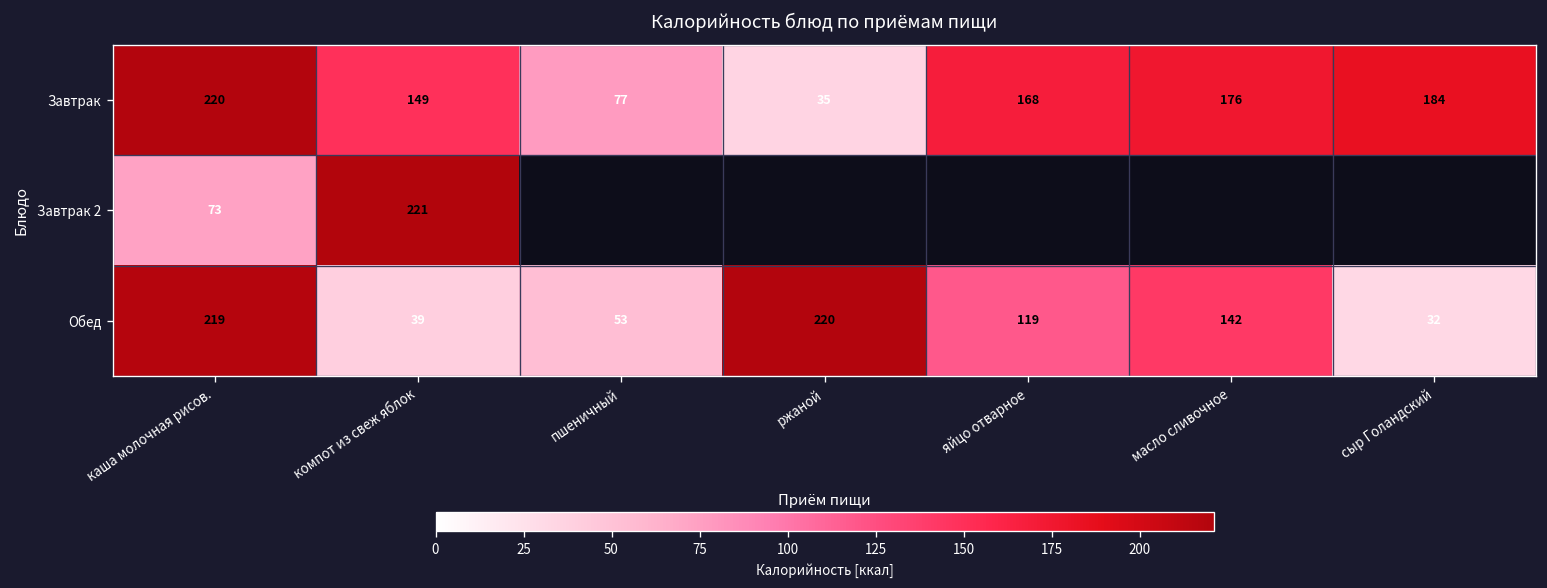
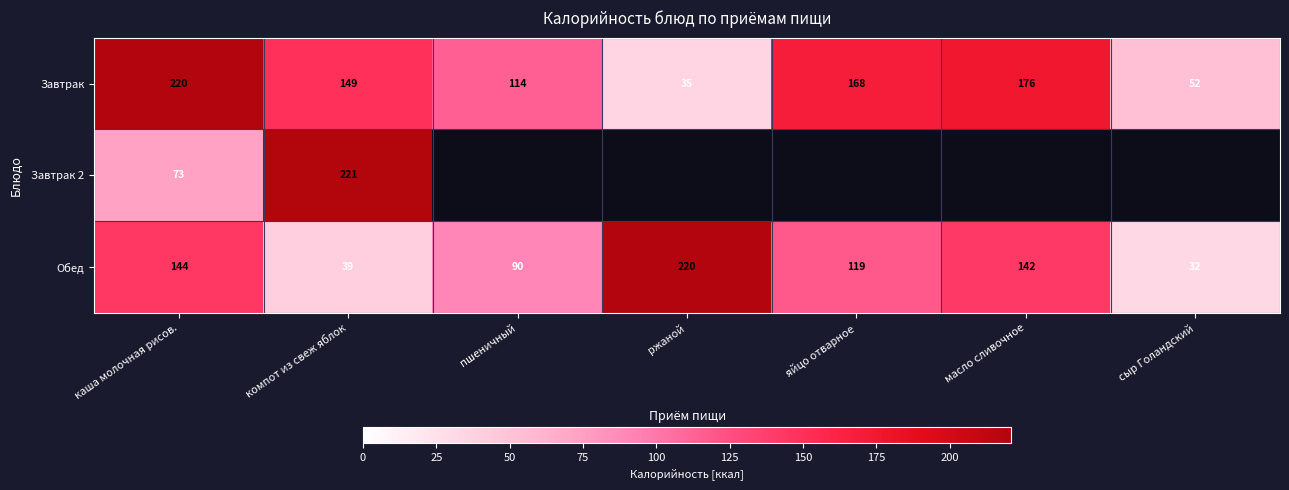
  {
    "Завтрак": {
      "каша молочная рисов.": 220,
      "компот из свеж яблок": 149,
-     "пшеничный": 77,
+     "пшеничный": 114,
      "яйцо отварное": 168,
      "масло сливочное": 176,
-     "сыр Голандский": 184
+     "сыр Голандский": 52
    },
    "Завтрак 2": {
      "каша молочная рисов.": 73,
      "компот из свеж яблок": 221
    },
    "Обед": {
-     "каша молочная рисов.": 219,
+     "каша молочная рисов.": 144,
      "компот из свеж яблок": 39,
-     "пшеничный": 53,
+     "пшеничный": 90,
      "ржаной": 220,
      "яйцо отварное": 119,
      "масло сливочное": 142
    }
  }
